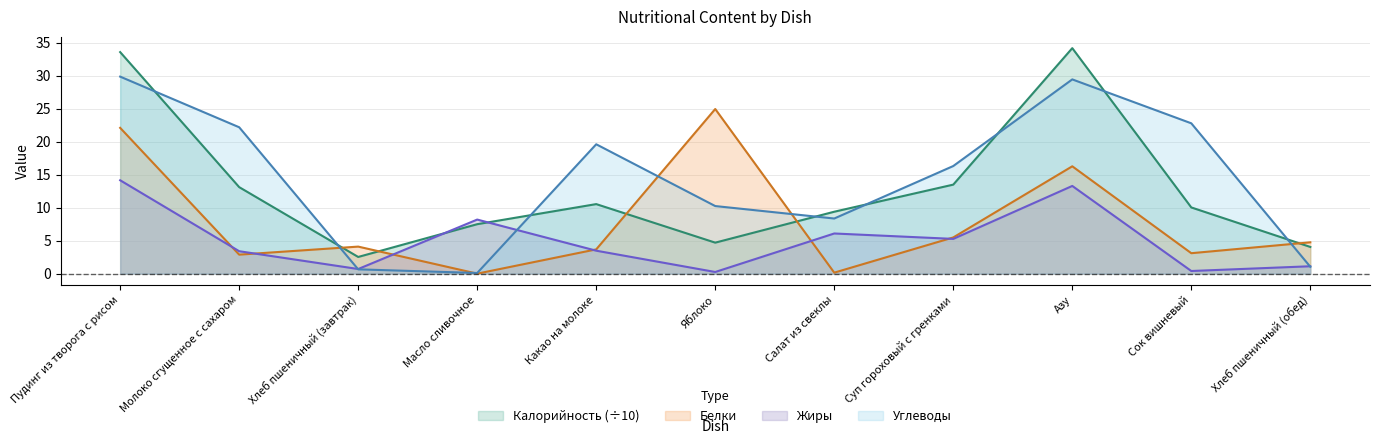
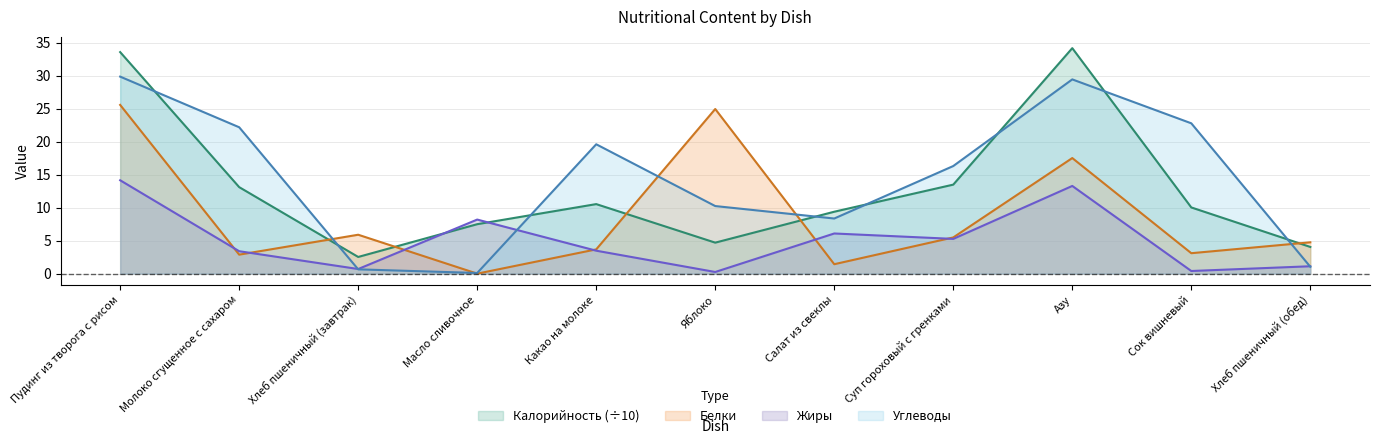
  {
    "Белки": {
-     "Пудинг из творога с рисом": 22,
+     "Пудинг из творога с рисом": 26,
      "Молоко сгущенное с сахаром": 3,
-     "Хлеб пшеничный (завтрак)": 4,
+     "Хлеб пшеничный (завтрак)": 6,
      "Яблоко": 25,
-     "Салат из свеклы": 0,
-     "Азу": 16,
+     "Салат из свеклы": 1,
+     "Азу": 18,
      "Сок вишневый": 3,
      "Хлеб пшеничный (обед)": 5
    }
  }
